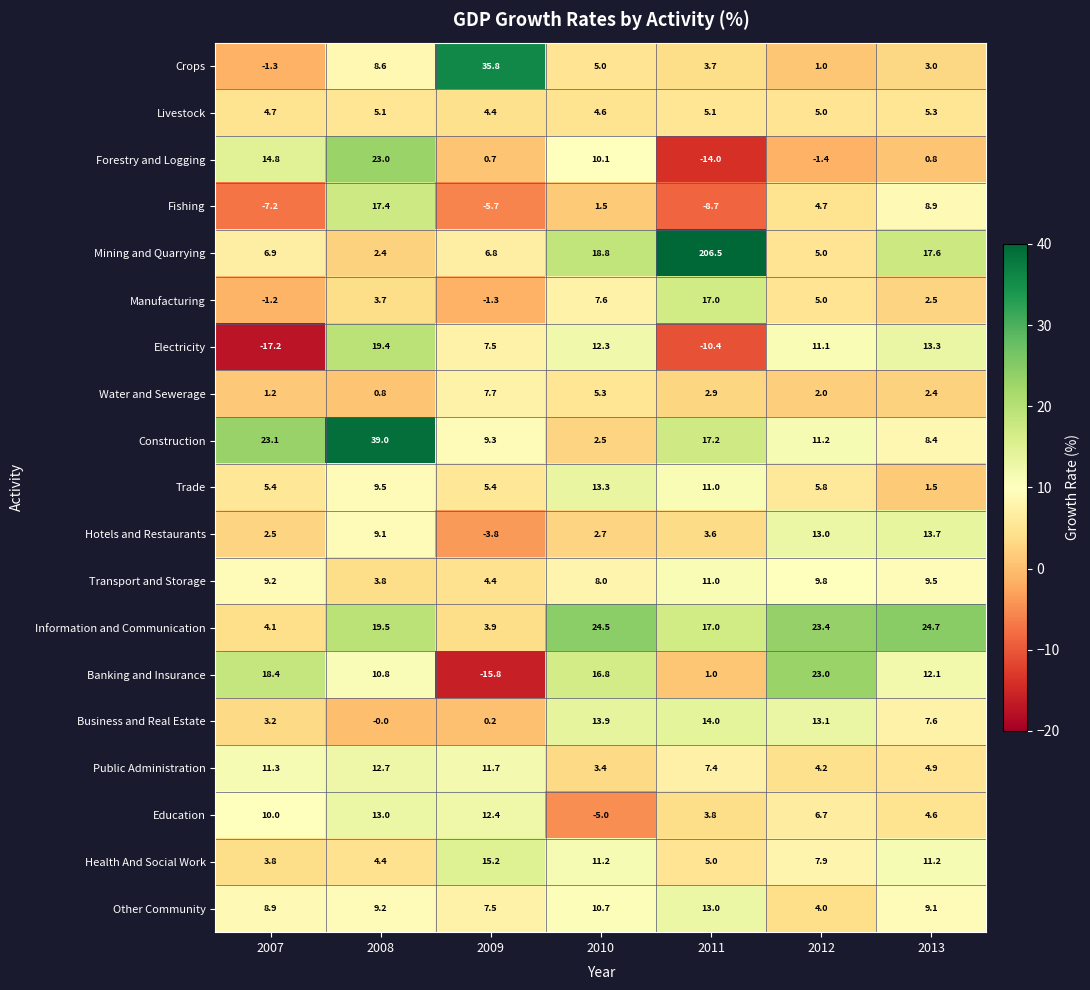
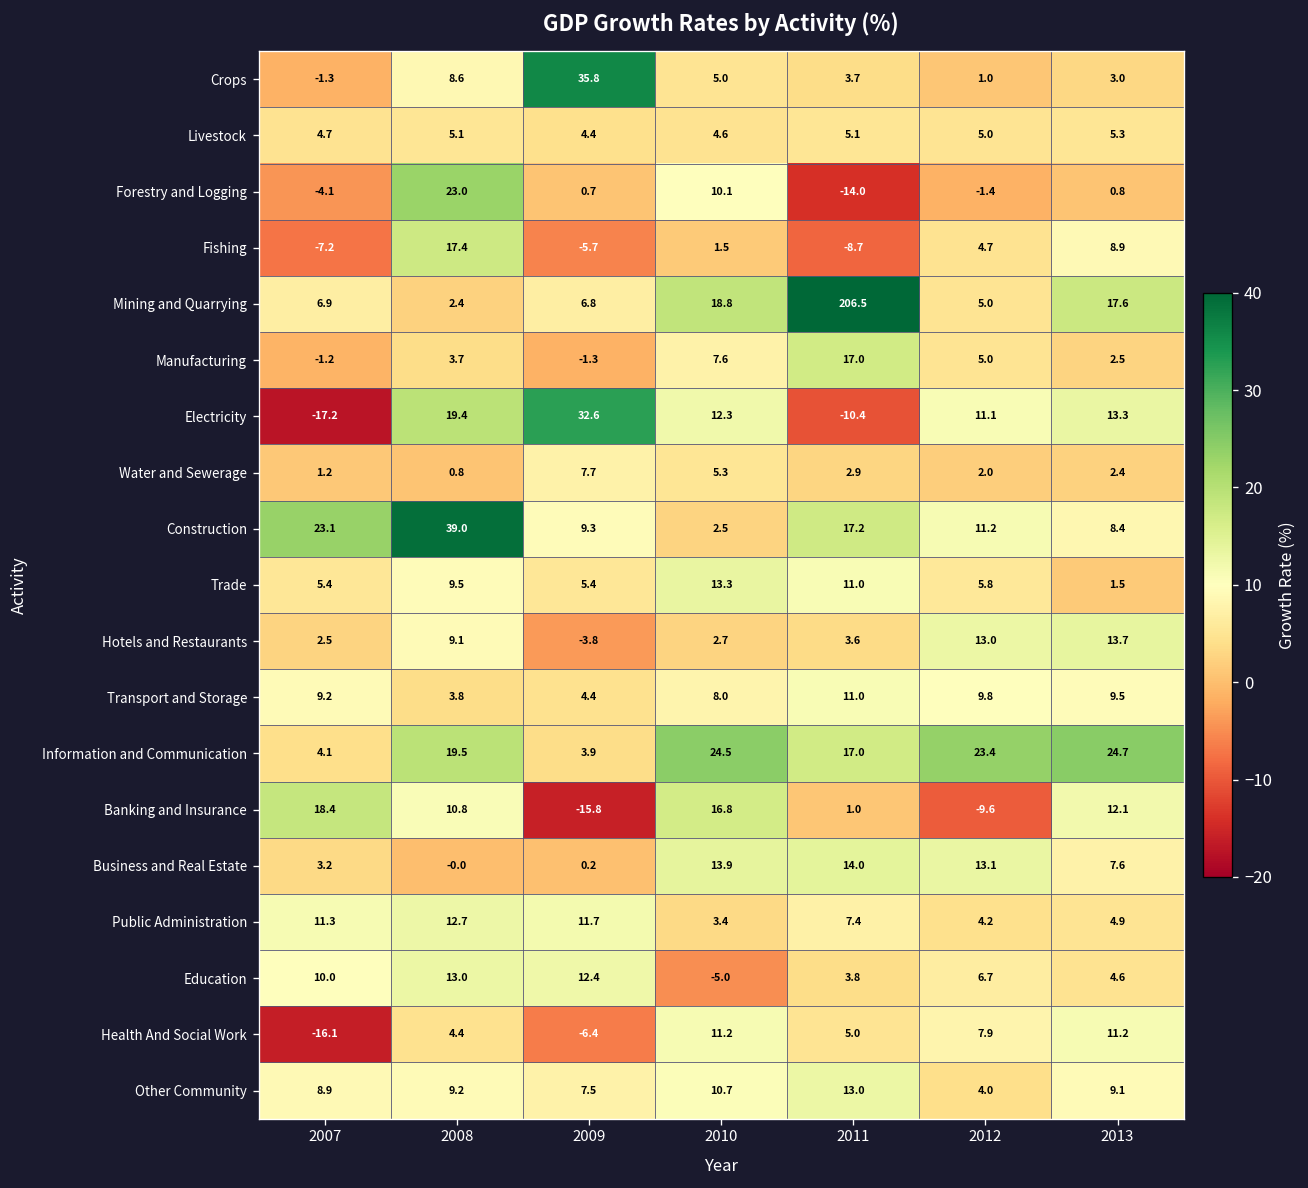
  {
    "Crops": {
      "2007": -1.3,
      "2008": 8.6,
      "2009": 35.8,
      "2010": 5.0,
      "2011": 3.7,
      "2012": 1.0,
      "2013": 3.0
    },
    "Livestock": {
      "2007": 4.7,
      "2008": 5.1,
      "2009": 4.4,
      "2010": 4.6,
      "2011": 5.1,
      "2012": 5.0,
      "2013": 5.3
    },
    "Forestry and Logging": {
-     "2007": 14.8,
+     "2007": -4.1,
      "2008": 23.0,
      "2009": 0.7,
      "2010": 10.1,
      "2011": -14.0,
      "2012": -1.4,
      "2013": 0.8
    },
    "Fishing": {
      "2007": -7.2,
      "2008": 17.4,
      "2009": -5.7,
      "2010": 1.5,
      "2011": -8.7,
      "2012": 4.7,
      "2013": 8.9
    },
    "Mining and Quarrying": {
      "2007": 6.9,
      "2008": 2.4,
      "2009": 6.8,
      "2010": 18.8,
      "2011": 206.5,
      "2012": 5.0,
      "2013": 17.6
    },
    "Manufacturing": {
      "2007": -1.2,
      "2008": 3.7,
      "2009": -1.3,
      "2010": 7.6,
      "2011": 17.0,
      "2012": 5.0,
      "2013": 2.5
    },
    "Electricity": {
      "2007": -17.2,
      "2008": 19.4,
-     "2009": 7.5,
+     "2009": 32.6,
      "2010": 12.3,
      "2011": -10.4,
      "2012": 11.1,
      "2013": 13.3
    },
    "Water and Sewerage": {
      "2007": 1.2,
      "2008": 0.8,
      "2009": 7.7,
      "2010": 5.3,
      "2011": 2.9,
      "2012": 2.0,
      "2013": 2.4
    },
    "Construction": {
      "2007": 23.1,
      "2008": 39.0,
      "2009": 9.3,
      "2010": 2.5,
      "2011": 17.2,
      "2012": 11.2,
      "2013": 8.4
    },
    "Trade": {
      "2007": 5.4,
      "2008": 9.5,
      "2009": 5.4,
      "2010": 13.3,
      "2011": 11.0,
      "2012": 5.8,
      "2013": 1.5
    },
    "Hotels and Restaurants": {
      "2007": 2.5,
      "2008": 9.1,
      "2009": -3.8,
      "2010": 2.7,
      "2011": 3.6,
      "2012": 13.0,
      "2013": 13.7
    },
    "Transport and Storage": {
      "2007": 9.2,
      "2008": 3.8,
      "2009": 4.4,
      "2010": 8.0,
      "2011": 11.0,
      "2012": 9.8,
      "2013": 9.5
    },
    "Information and Communication": {
      "2007": 4.1,
      "2008": 19.5,
      "2009": 3.9,
      "2010": 24.5,
      "2011": 17.0,
      "2012": 23.4,
      "2013": 24.7
    },
    "Banking and Insurance": {
      "2007": 18.4,
      "2008": 10.8,
      "2009": -15.8,
      "2010": 16.8,
      "2011": 1.0,
-     "2012": 23.0,
+     "2012": -9.6,
      "2013": 12.1
    },
    "Business and Real Estate": {
      "2007": 3.2,
      "2008": -0.0,
      "2009": 0.2,
      "2010": 13.9,
      "2011": 14.0,
      "2012": 13.1,
      "2013": 7.6
    },
    "Public Administration": {
      "2007": 11.3,
      "2008": 12.7,
      "2009": 11.7,
      "2010": 3.4,
      "2011": 7.4,
      "2012": 4.2,
      "2013": 4.9
    },
    "Education": {
      "2007": 10.0,
      "2008": 13.0,
      "2009": 12.4,
      "2010": -5.0,
      "2011": 3.8,
      "2012": 6.7,
      "2013": 4.6
    },
    "Health And Social Work": {
-     "2007": 3.8,
+     "2007": -16.1,
      "2008": 4.4,
-     "2009": 15.2,
+     "2009": -6.4,
      "2010": 11.2,
      "2011": 5.0,
      "2012": 7.9,
      "2013": 11.2
    },
    "Other Community": {
      "2007": 8.9,
      "2008": 9.2,
      "2009": 7.5,
      "2010": 10.7,
      "2011": 13.0,
      "2012": 4.0,
      "2013": 9.1
    }
  }
